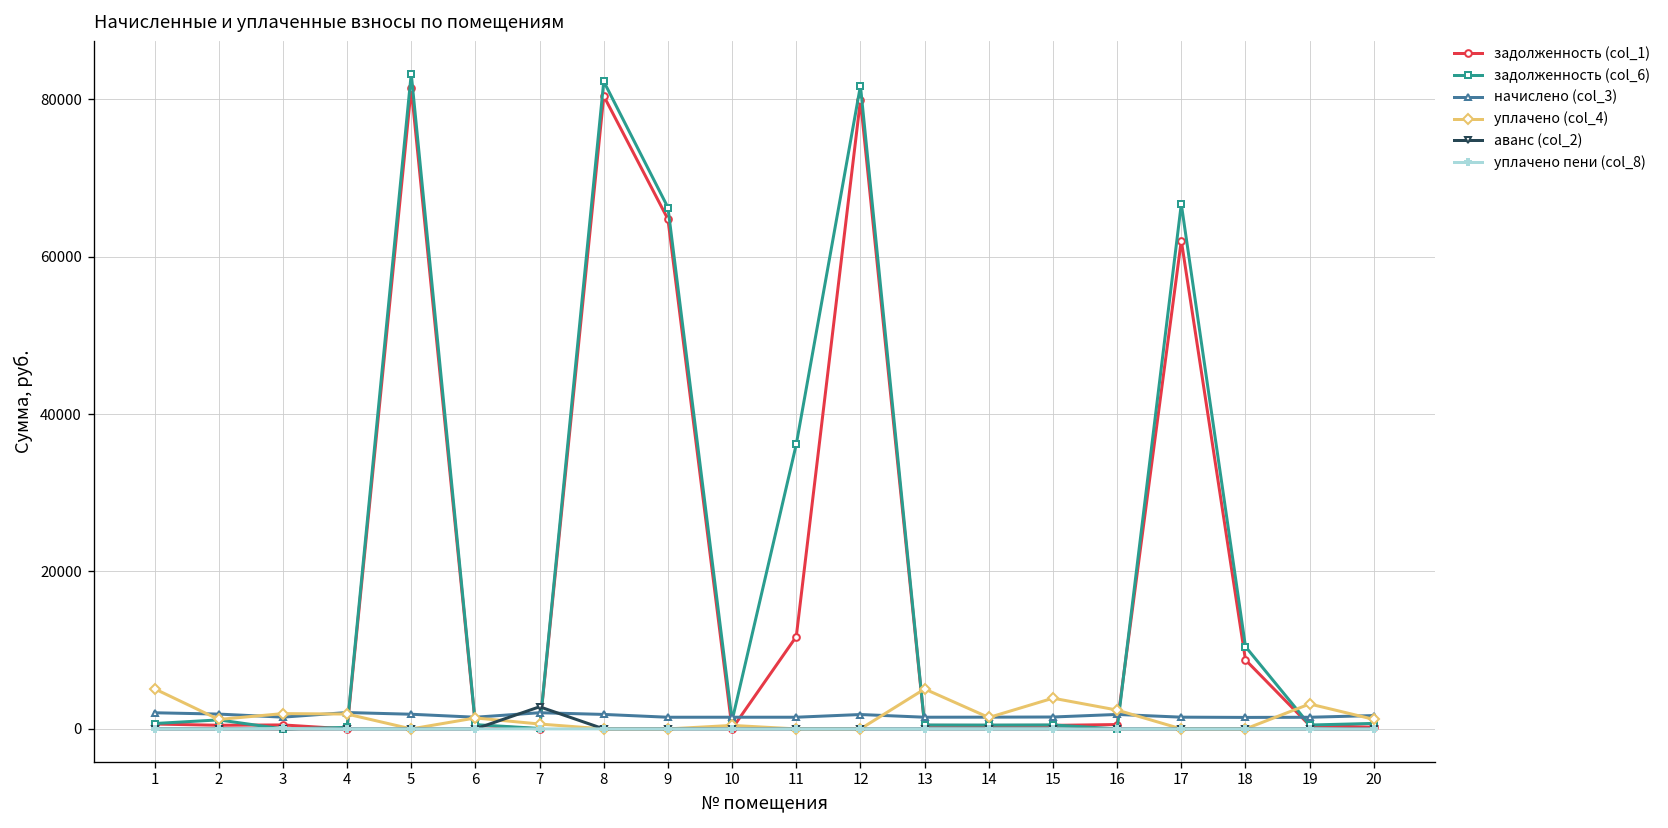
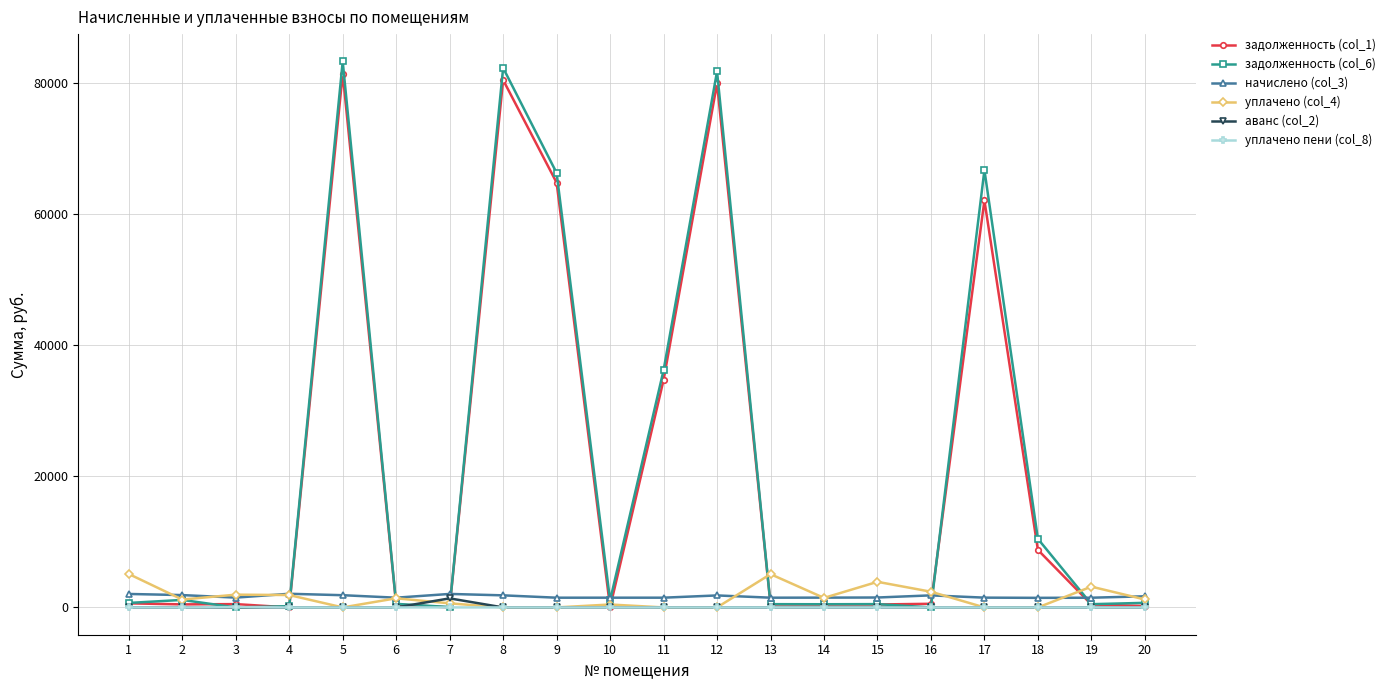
  {
    "задолженность (col_1)": {
      "2": 0,
      "3": 1000,
      "5": 81000,
      "8": 80000,
      "9": 65000,
-     "11": 12000,
+     "11": 35000,
      "12": 80000,
      "16": 1000,
      "17": 62000,
      "18": 9000
    },
    "уплачено (col_4)": {
      "1": 5000,
      "3": 2000,
      "7": 1000,
      "10": 0,
      "13": 5000,
      "15": 4000,
      "16": 2000,
      "19": 3000,
      "20": 1000
    },
    "аванс (col_2)": {
-     "7": 3000
+     "7": 1000
    }
  }
